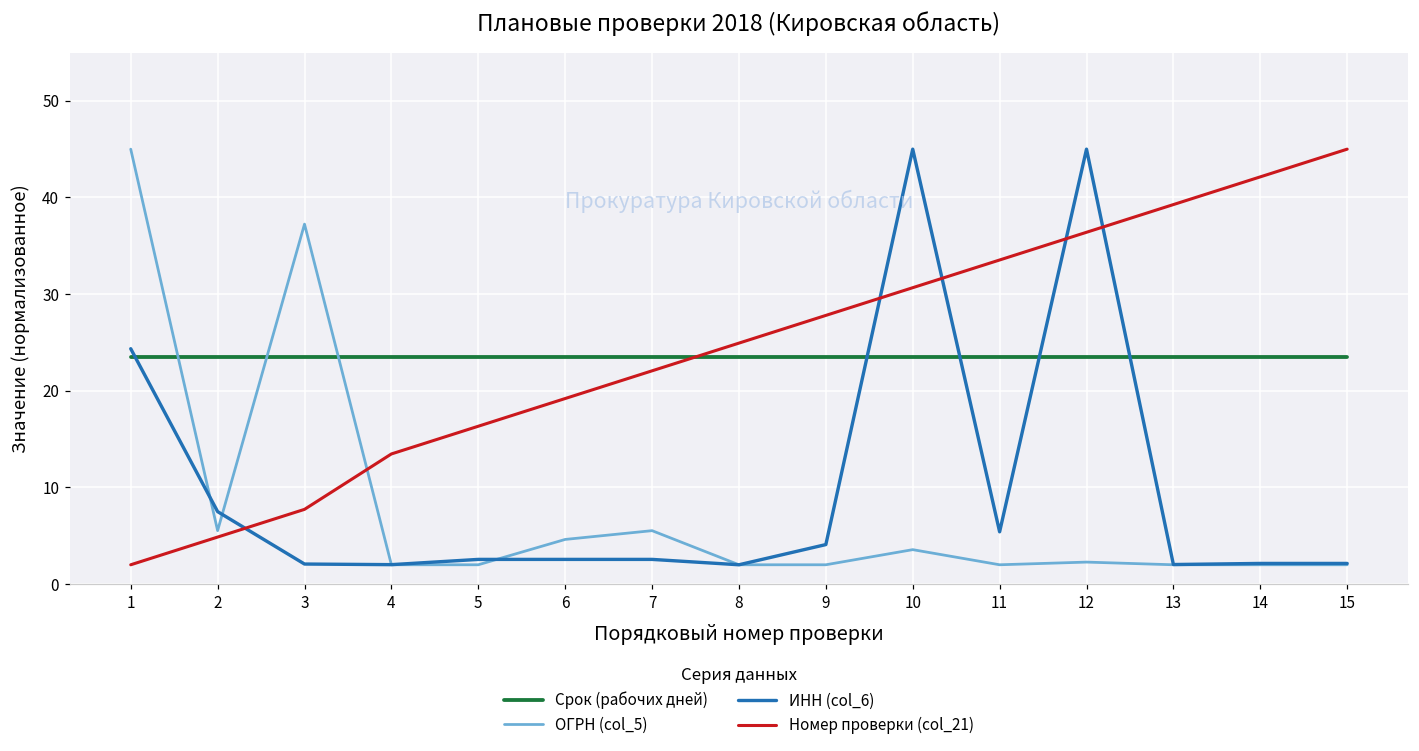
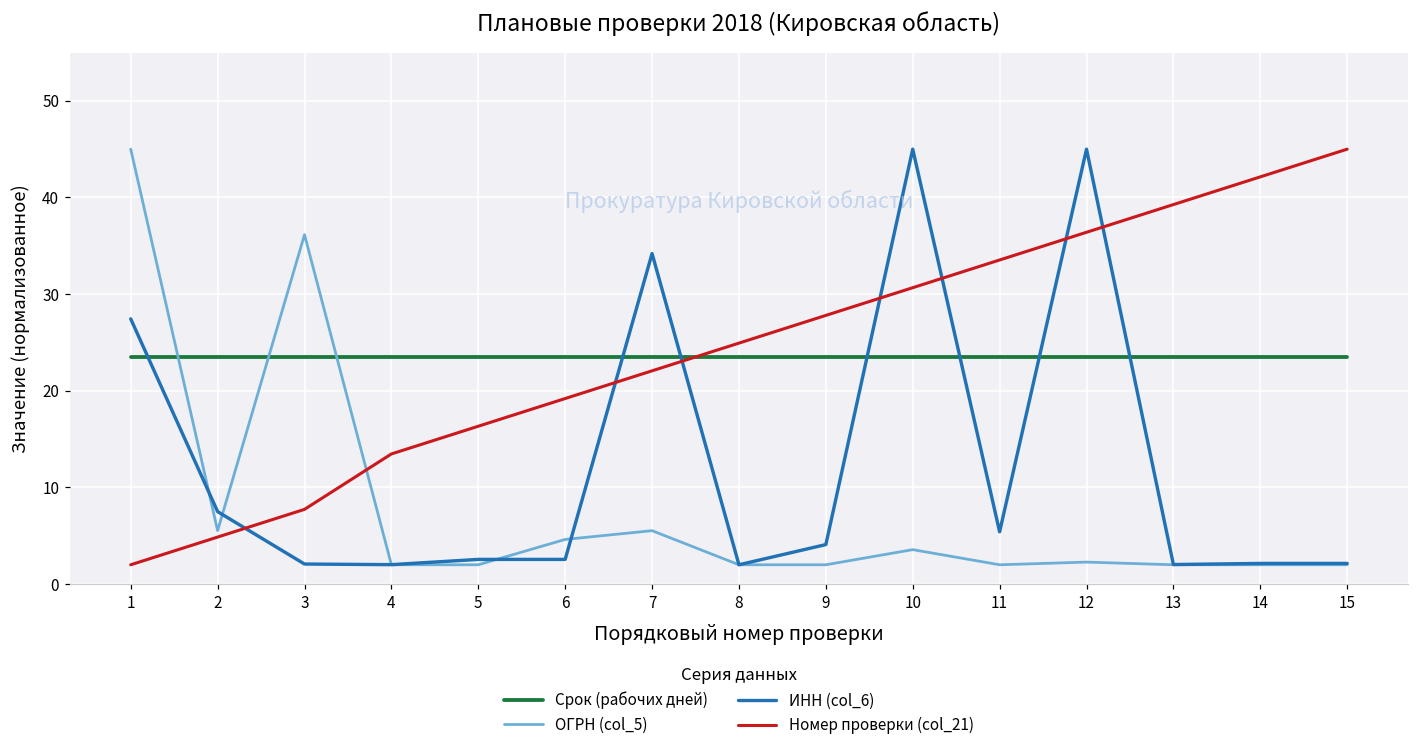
  {
    "Срок (рабочих дней)": {
      "1": 24,
      "2": 24,
      "3": 24,
      "4": 24,
      "5": 24,
      "6": 24,
      "7": 24,
      "8": 24,
      "9": 24,
      "10": 24,
      "11": 24,
      "12": 24,
      "13": 24,
      "14": 24,
      "15": 24
    },
    "ОГРН (col_5)": {
      "1": 45,
      "2": 6,
-     "3": 37,
+     "3": 36,
      "5": 2,
      "6": 5,
      "7": 6,
      "9": 2,
      "10": 4,
      "11": 2,
      "12": 2
    },
    "ИНН (col_6)": {
-     "1": 24,
+     "1": 27,
      "2": 7,
      "3": 2,
      "5": 3,
      "6": 3,
-     "7": 3,
+     "7": 34,
      "9": 4,
      "10": 45,
      "11": 5,
      "12": 45
    },
    "Номер проверки (col_21)": {
      "1": 2,
      "2": 5,
      "3": 8,
      "4": 13,
      "5": 16,
      "6": 19,
      "7": 22,
      "8": 25,
      "9": 28,
      "10": 31,
      "11": 34,
      "12": 36,
      "13": 39,
      "14": 42,
      "15": 45
    }
  }
